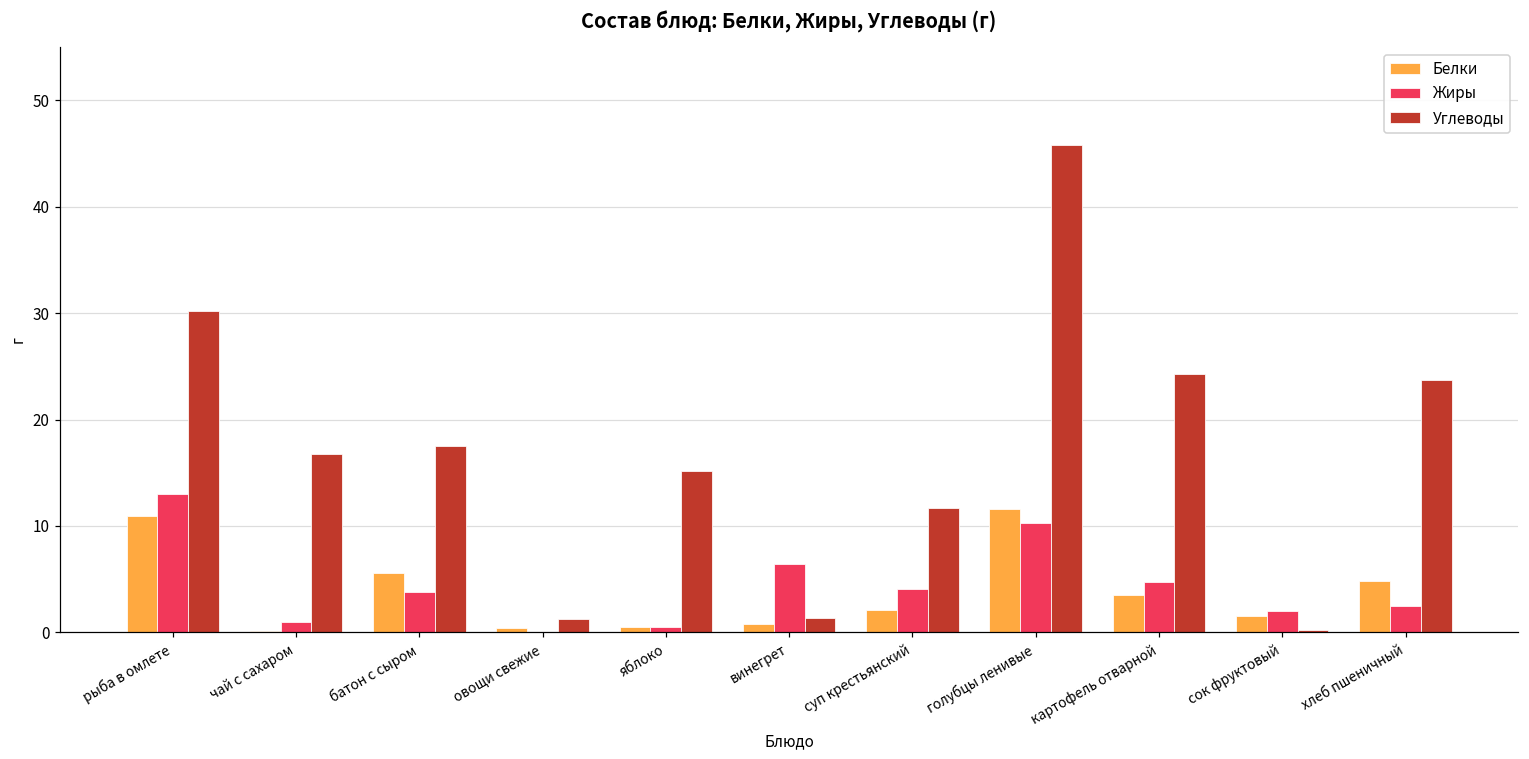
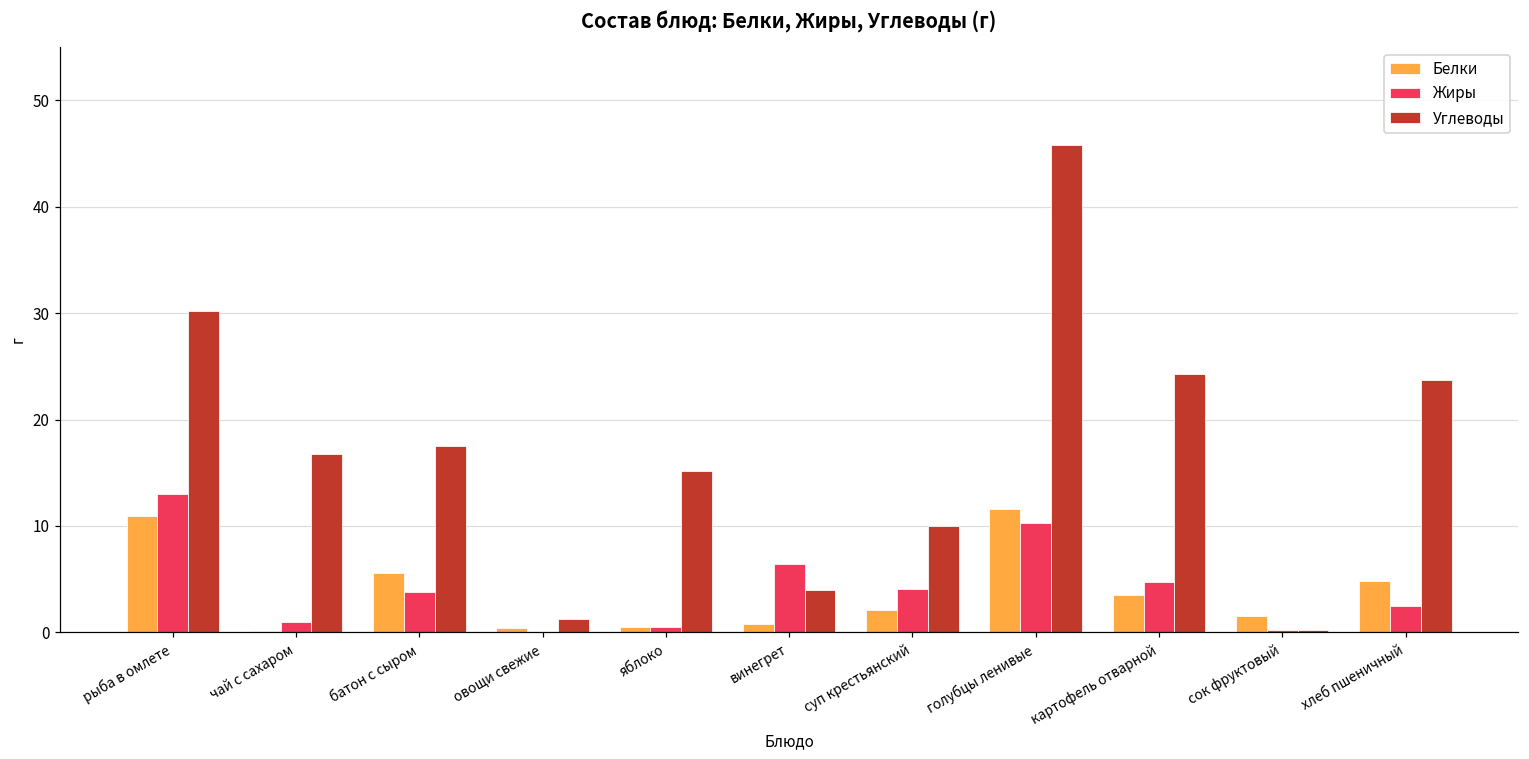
  {
    "Белки": {
      "рыба в омлете": 11,
      "батон с сыром": 6,
      "овощи свежие": 0,
      "яблоко": 1,
      "винегрет": 1,
      "суп крестьянский": 2,
      "голубцы ленивые": 12,
      "картофель отварной": 3,
      "сок фруктовый": 2,
      "хлеб пшеничный": 5
    },
    "Жиры": {
      "рыба в омлете": 13,
      "чай с сахаром": 1,
      "батон с сыром": 4,
      "яблоко": 1,
      "винегрет": 6,
      "суп крестьянский": 4,
      "голубцы ленивые": 10,
      "картофель отварной": 5,
-     "сок фруктовый": 2,
+     "сок фруктовый": 0,
      "хлеб пшеничный": 3
    },
    "Углеводы": {
      "рыба в омлете": 30,
      "чай с сахаром": 17,
      "батон с сыром": 18,
      "овощи свежие": 1,
      "яблоко": 15,
-     "винегрет": 1,
-     "суп крестьянский": 12,
+     "винегрет": 4,
+     "суп крестьянский": 10,
      "голубцы ленивые": 46,
      "картофель отварной": 24,
      "хлеб пшеничный": 24
    }
  }
